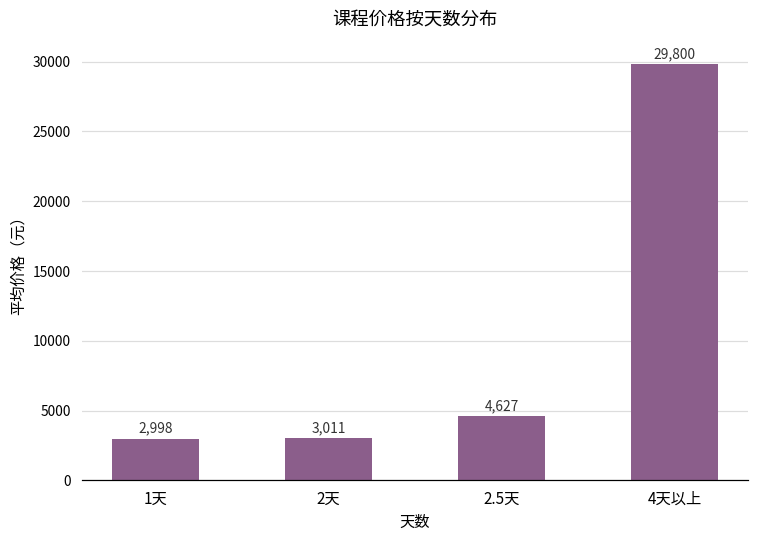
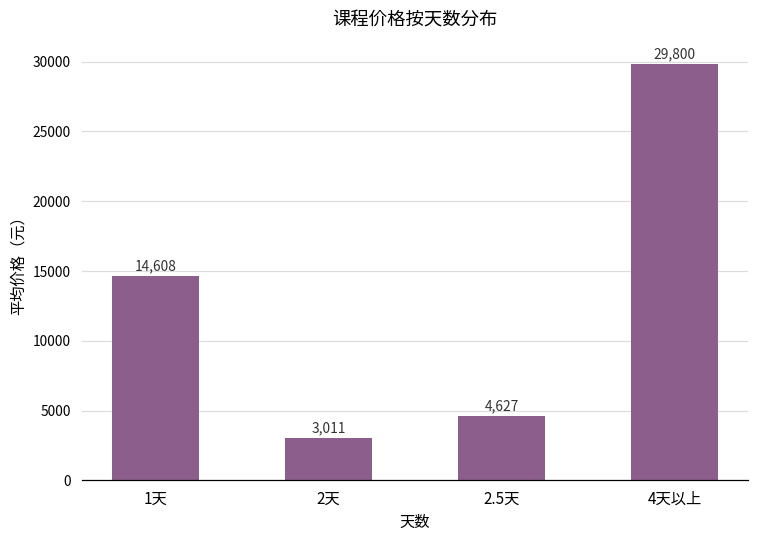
  {
-   "1天": "2,998",
+   "1天": "14,608",
    "2天": "3,011",
    "2.5天": "4,627",
    "4天以上": "29,800"
  }
